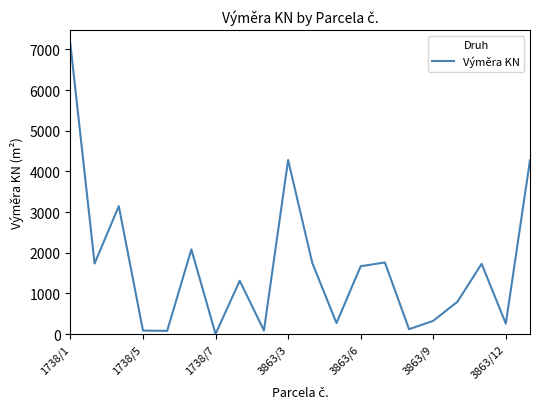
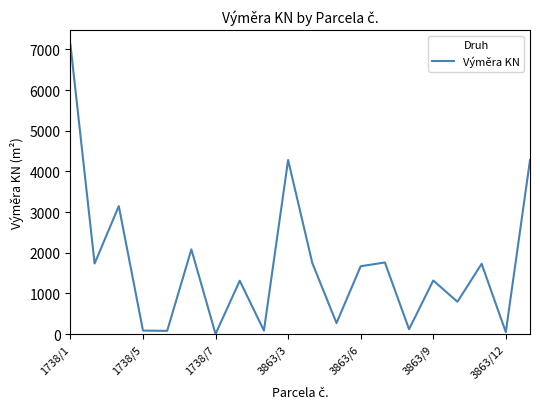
  {
    "1738/1": 7100,
    "1738/5": 100,
    "1738/7": 0,
    "3863/3": 4300,
    "3863/6": 1700,
-   "3863/9": 300,
-   "3863/12": 300
+   "3863/9": 1300,
+   "3863/12": 0
  }
